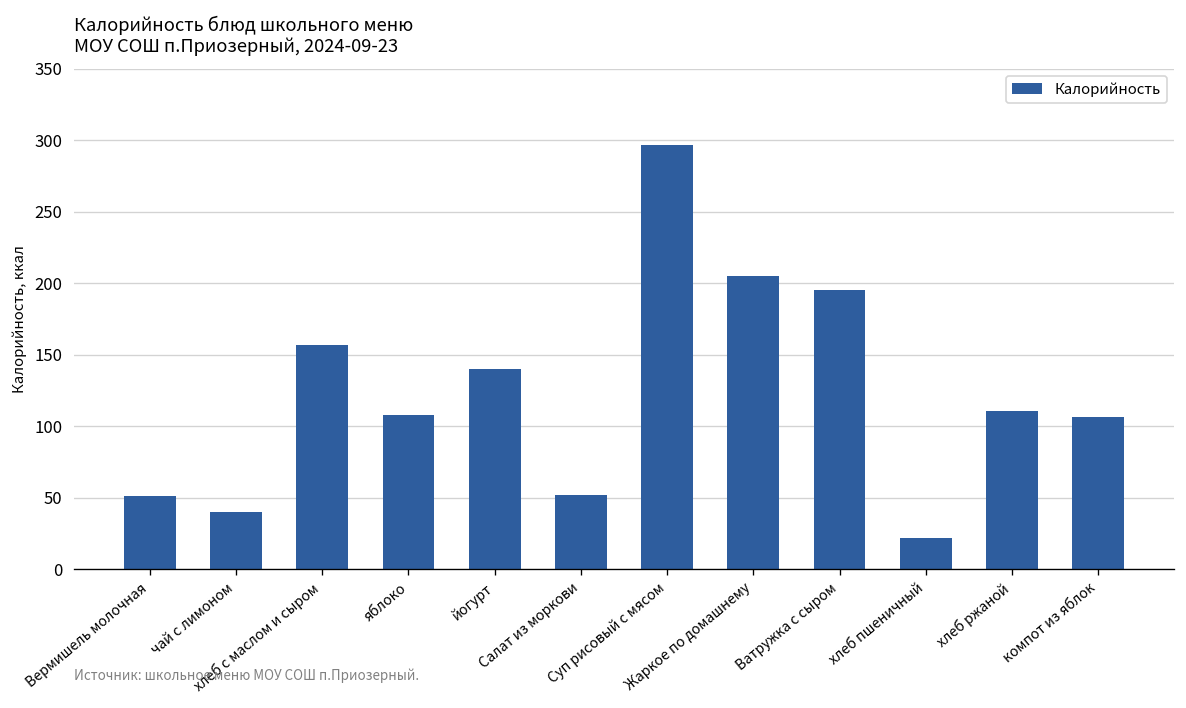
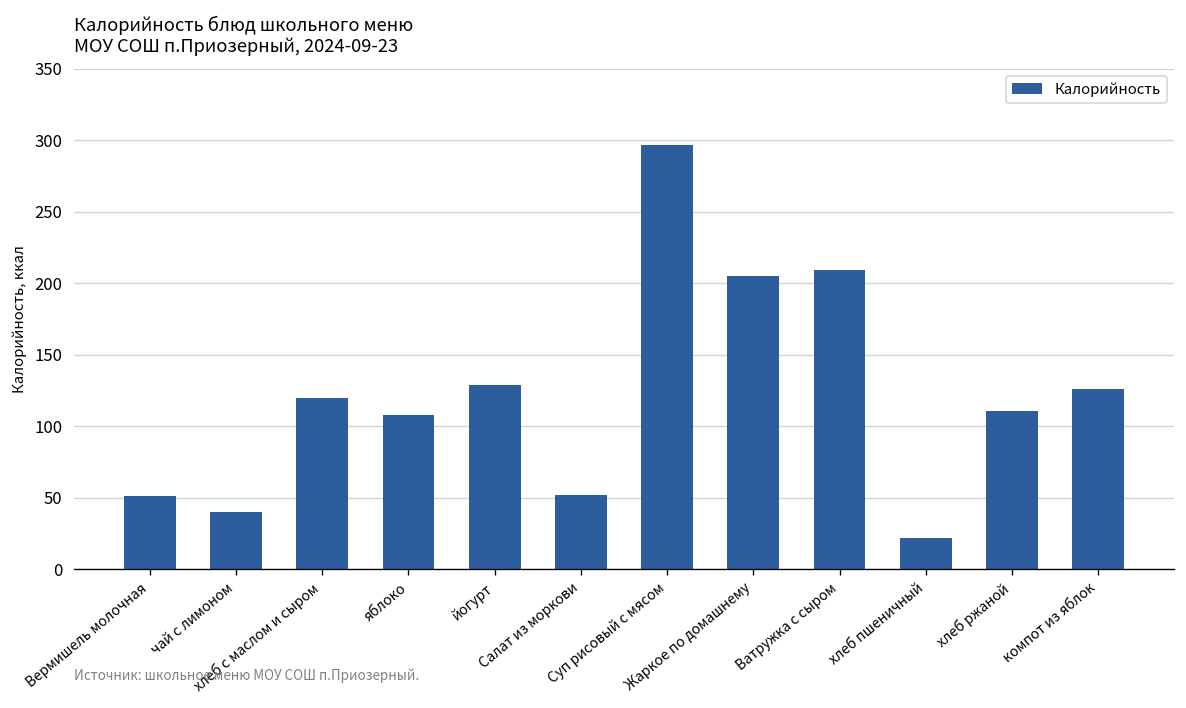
  {
    "Вермишель молочная": 52,
    "чай с лимоном": 40,
-   "хлеб с маслом и сыром": 157,
+   "хлеб с маслом и сыром": 120,
    "яблоко": 108,
-   "йогурт": 140,
+   "йогурт": 129,
    "Салат из моркови": 52,
    "Суп рисовый с мясом": 297,
    "Жаркое по домашнему": 205,
-   "Ватружка с сыром": 196,
+   "Ватружка с сыром": 210,
    "хлеб пшеничный": 22,
    "хлеб ржаной": 111,
-   "компот из яблок": 107
+   "компот из яблок": 126
  }
